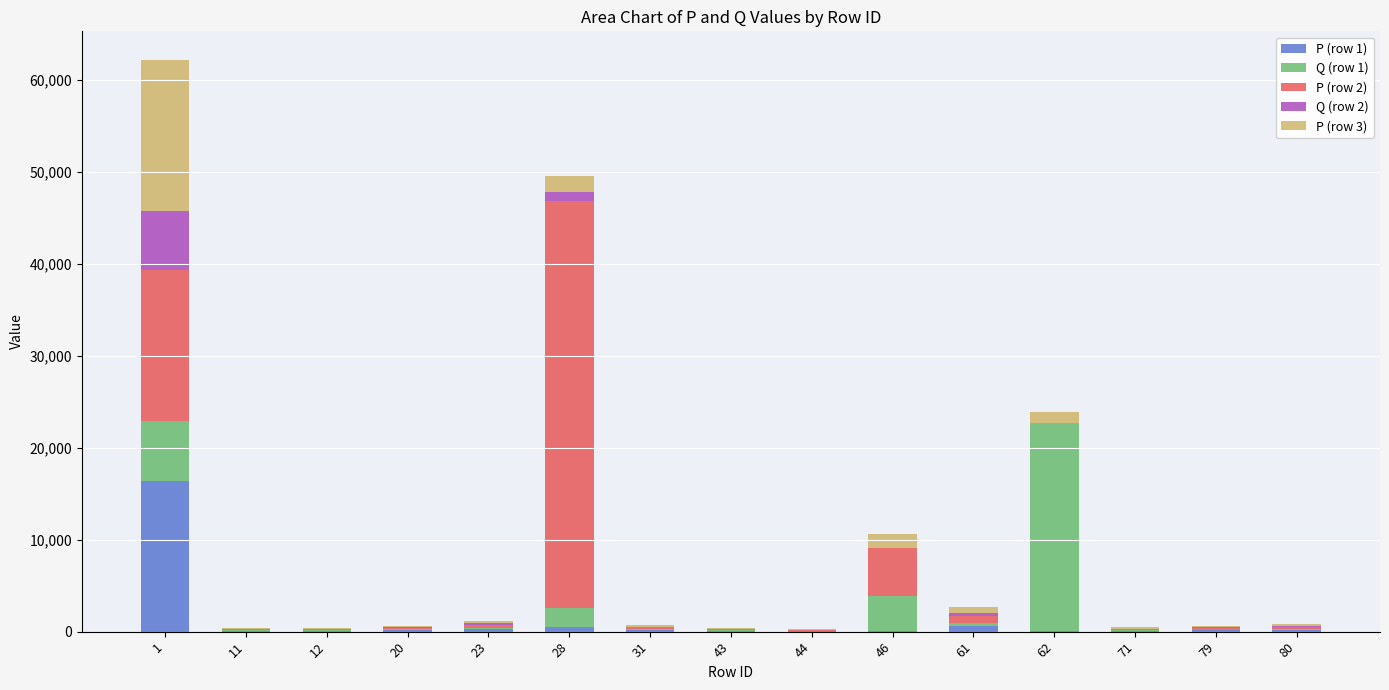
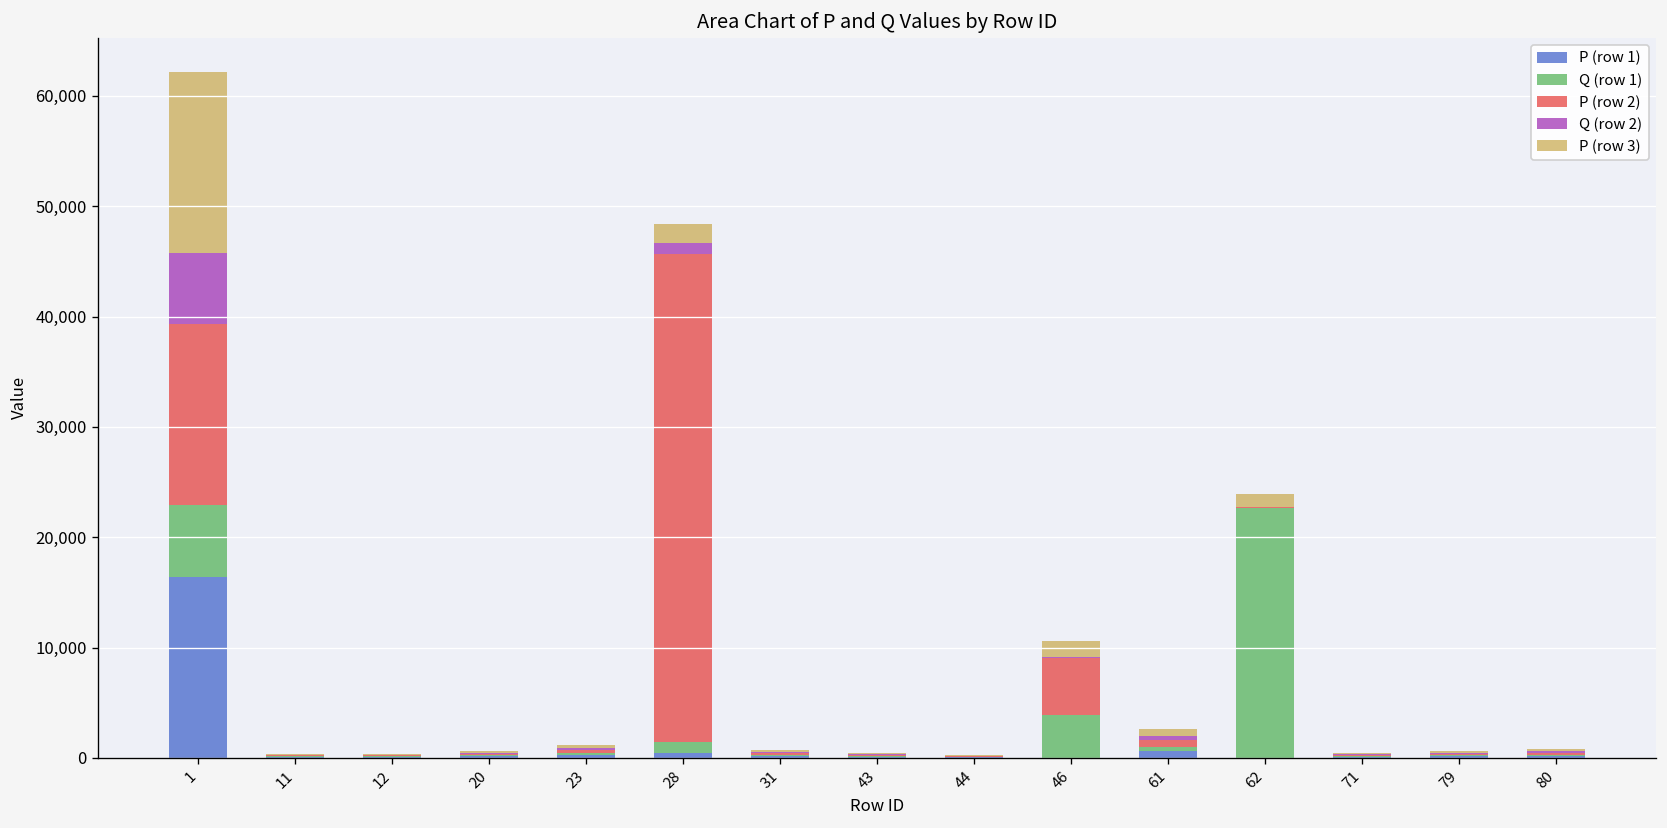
  {
    "P (row 1)": {
      "1": "16,000",
      "23": "0",
      "28": "0",
      "61": "1,000"
    },
    "Q (row 1)": {
      "1": "6,000",
-     "28": "2,000",
+     "28": "1,000",
      "46": "4,000",
      "61": "0",
      "62": "23,000"
    },
    "P (row 2)": {
      "1": "16,000",
      "23": "0",
      "28": "44,000",
      "46": "5,000",
      "61": "1,000"
    },
    "Q (row 2)": {
      "1": "6,000",
      "28": "1,000",
      "61": "0"
    },
    "P (row 3)": {
      "1": "16,000",
      "23": "0",
      "28": "2,000",
      "46": "1,000",
      "61": "1,000",
      "62": "1,000"
    }
  }
